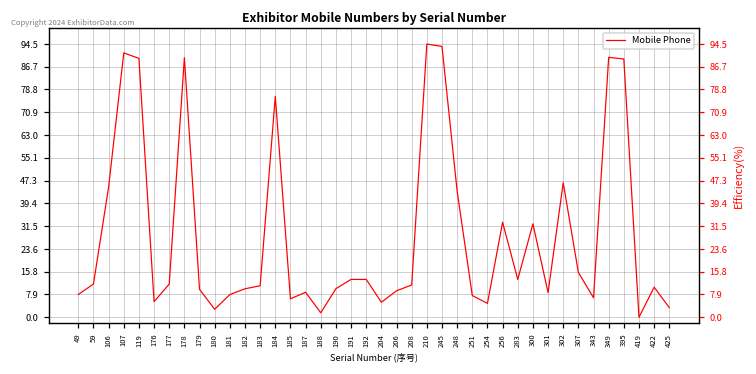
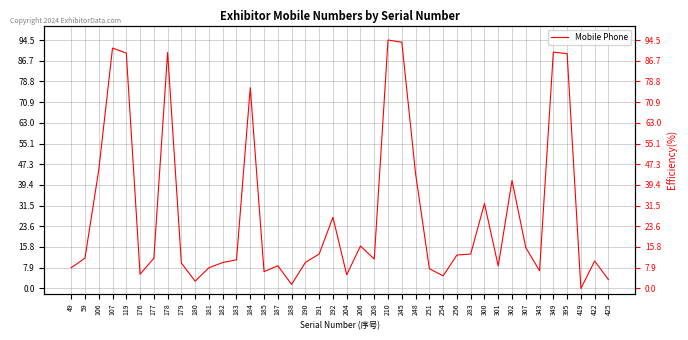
  {
    "49": 8,
    "59": 12,
    "106": 45,
    "107": 91,
    "119": 90,
    "176": 5,
    "177": 11,
    "178": 90,
    "179": 10,
    "180": 3,
    "181": 8,
    "182": 10,
    "183": 11,
    "184": 76,
    "185": 6,
    "187": 9,
    "188": 2,
    "190": 10,
    "191": 13,
-   "192": 13,
+   "192": 27,
    "204": 5,
-   "206": 9,
+   "206": 16,
    "208": 11,
    "210": 95,
    "245": 94,
    "248": 44,
    "251": 8,
    "254": 5,
-   "256": 33,
+   "256": 13,
    "283": 13,
    "300": 32,
    "301": 9,
-   "302": 47,
+   "302": 41,
    "307": 16,
    "343": 7,
    "349": 90,
    "395": 89,
    "419": 0,
    "422": 10,
    "425": 3
  }
